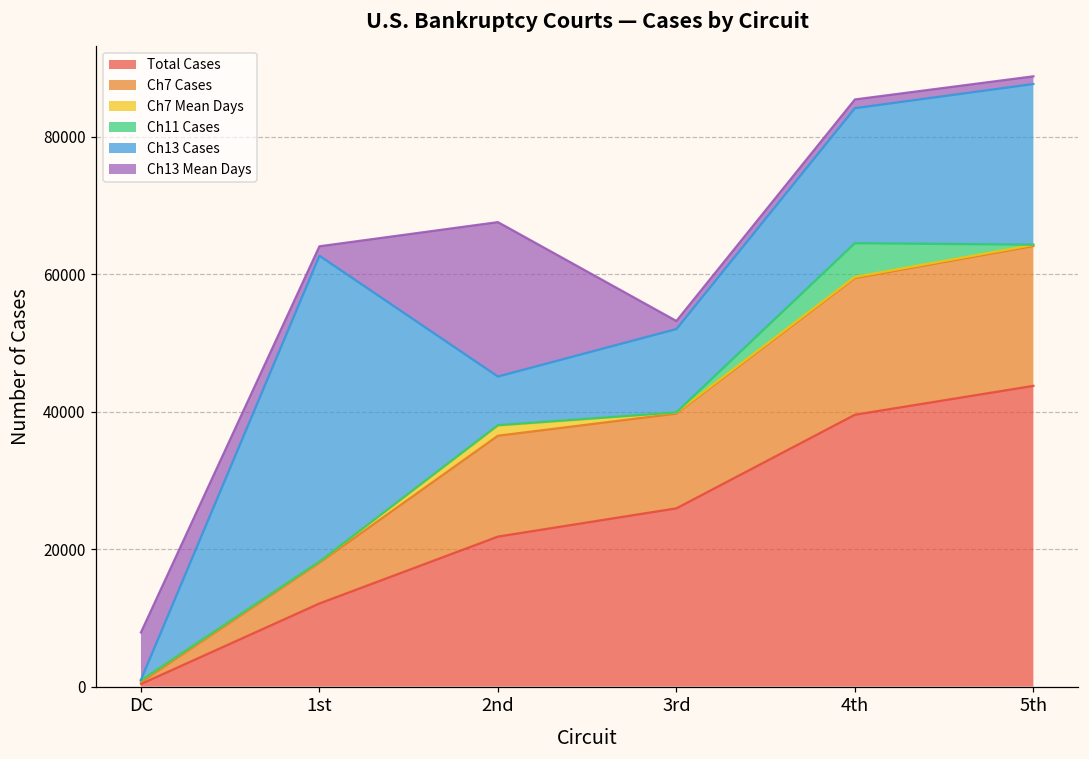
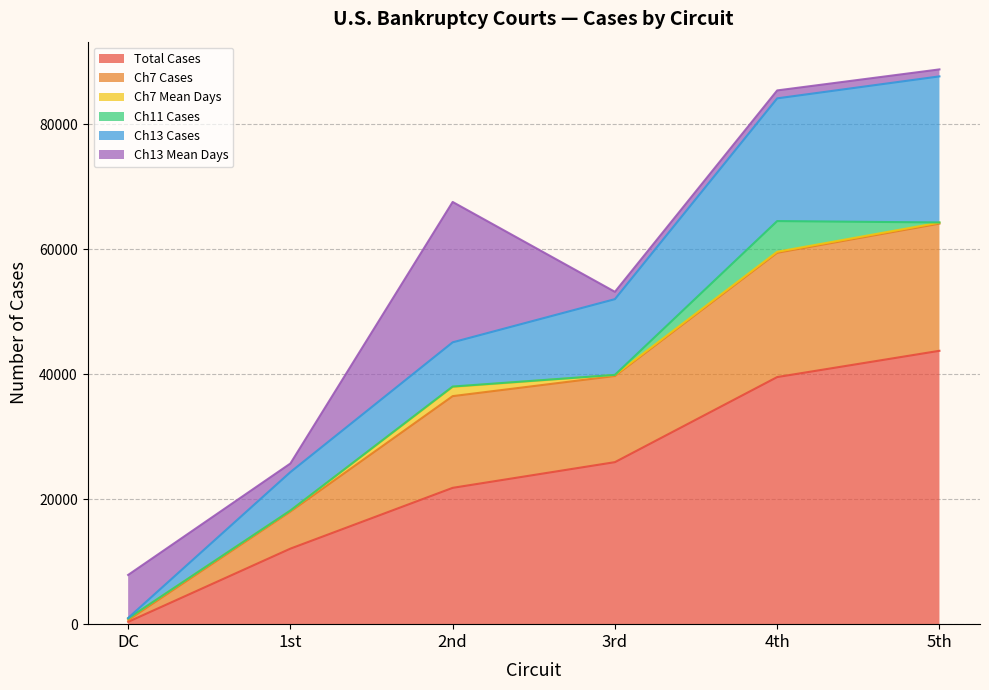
  {
    "Ch11 Cases": {
      "4th": 5000
    },
    "Ch13 Cases": {
-     "1st": 45000,
+     "1st": 6000,
      "2nd": 7000,
      "3rd": 12000,
      "4th": 20000,
      "5th": 23000
    },
    "Ch13 Mean Days": {
      "DC": 7000,
      "1st": 1000,
      "2nd": 22000,
      "3rd": 1000,
      "4th": 1000,
      "5th": 1000
    }
  }
